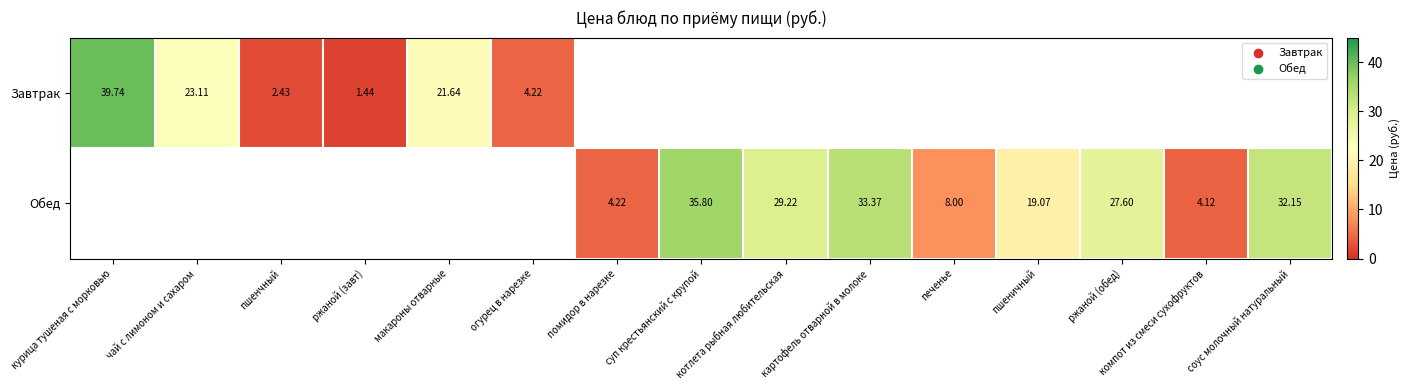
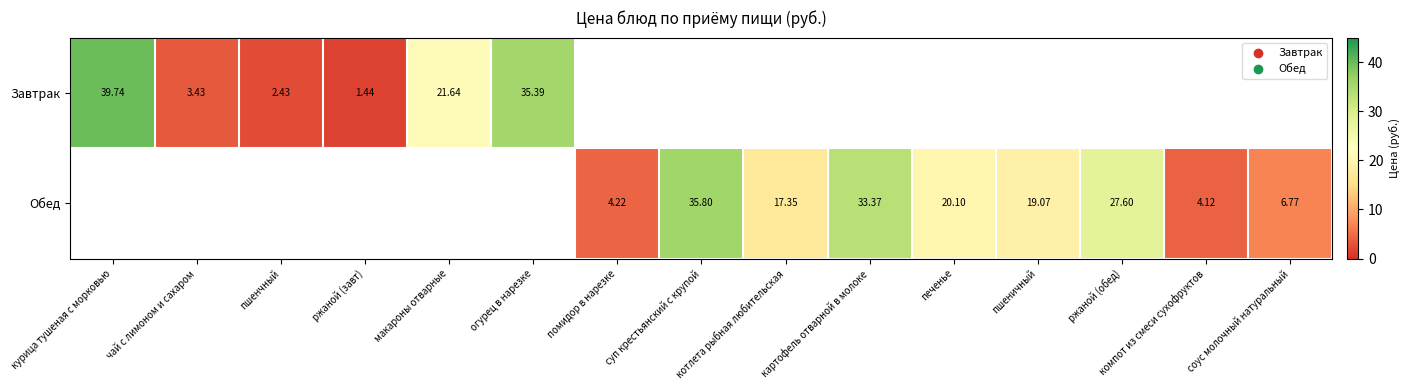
  {
    "Завтрак": {
      "курица тушеная с морковью": 39.74,
-     "чай с лимоном и сахаром": 23.11,
+     "чай с лимоном и сахаром": 3.43,
      "пшенчный": 2.43,
      "ржаной (завт)": 1.44,
      "макароны отварные": 21.64,
-     "огурец в нарезке": 4.22
+     "огурец в нарезке": 35.39
    },
    "Обед": {
      "помидор в нарезке": 4.22,
      "суп крестьянский с крупой": 35.80,
-     "котлета рыбная любительская": 29.22,
+     "котлета рыбная любительская": 17.35,
      "картофель отварной в молоке": 33.37,
-     "печенье": 8.00,
+     "печенье": 20.10,
      "пшеничный": 19.07,
      "ржаной (обед)": 27.60,
      "компот из смеси сухофруктов": 4.12,
-     "соус молочный натуральный": 32.15
+     "соус молочный натуральный": 6.77
    }
  }
